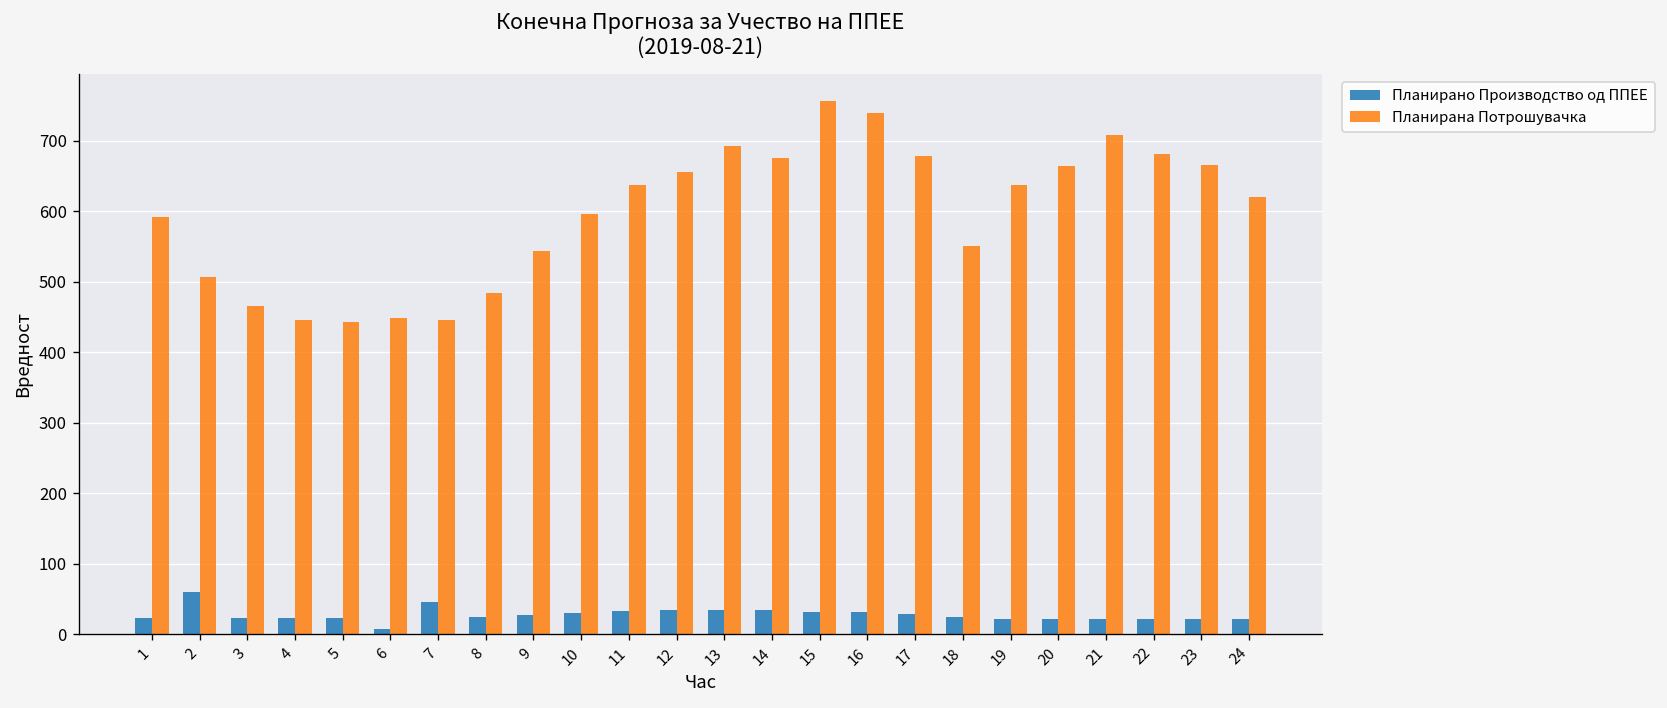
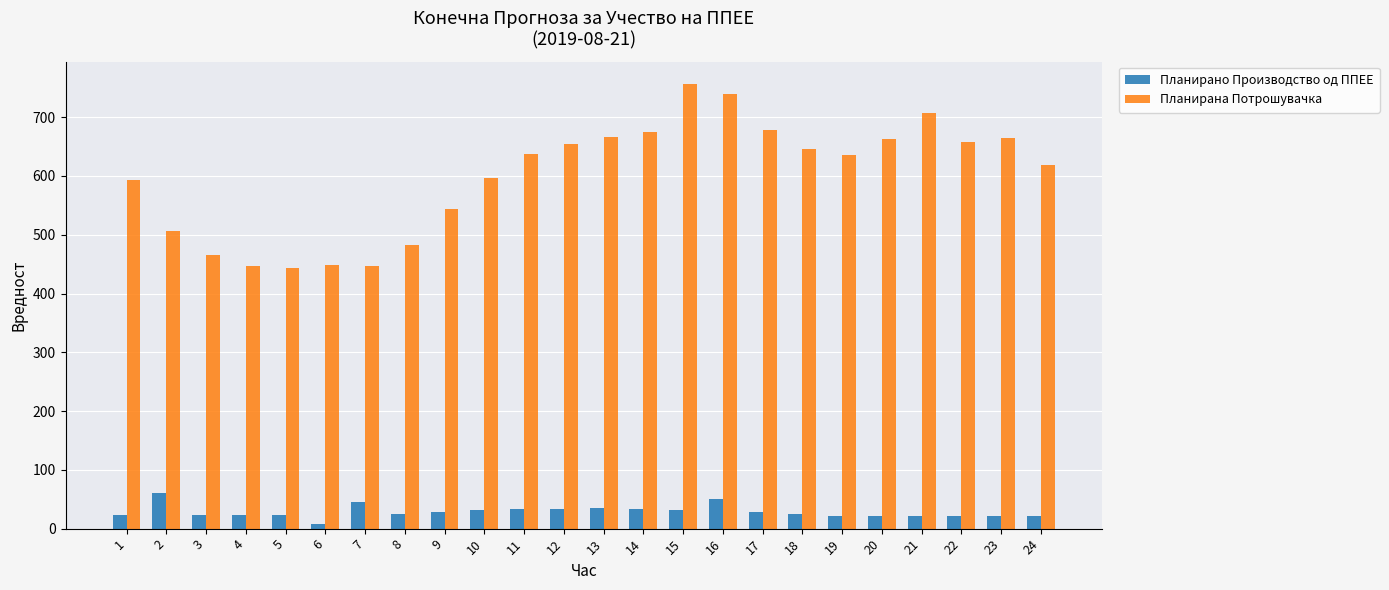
  {
    "Планирано Производство од ППЕЕ": {
      "1": 20,
      "2": 60,
      "3": 20,
      "4": 20,
      "5": 20,
      "6": 10,
      "7": 50,
      "8": 20,
      "9": 30,
      "10": 30,
      "11": 30,
      "12": 30,
      "13": 30,
      "14": 30,
      "15": 30,
-     "16": 30,
+     "16": 50,
      "17": 30,
      "18": 30,
      "19": 20,
      "20": 20,
      "21": 20,
      "22": 20,
      "23": 20,
      "24": 20
    },
    "Планирана Потрошувачка": {
      "1": 590,
      "2": 510,
      "3": 470,
      "4": 450,
      "5": 440,
      "6": 450,
      "7": 450,
      "8": 480,
      "9": 540,
      "10": 600,
      "11": 640,
      "12": 660,
-     "13": 690,
+     "13": 670,
      "14": 680,
      "15": 760,
      "16": 740,
      "17": 680,
-     "18": 550,
+     "18": 650,
      "19": 640,
      "20": 660,
      "21": 710,
-     "22": 680,
+     "22": 660,
      "23": 660,
      "24": 620
    }
  }
